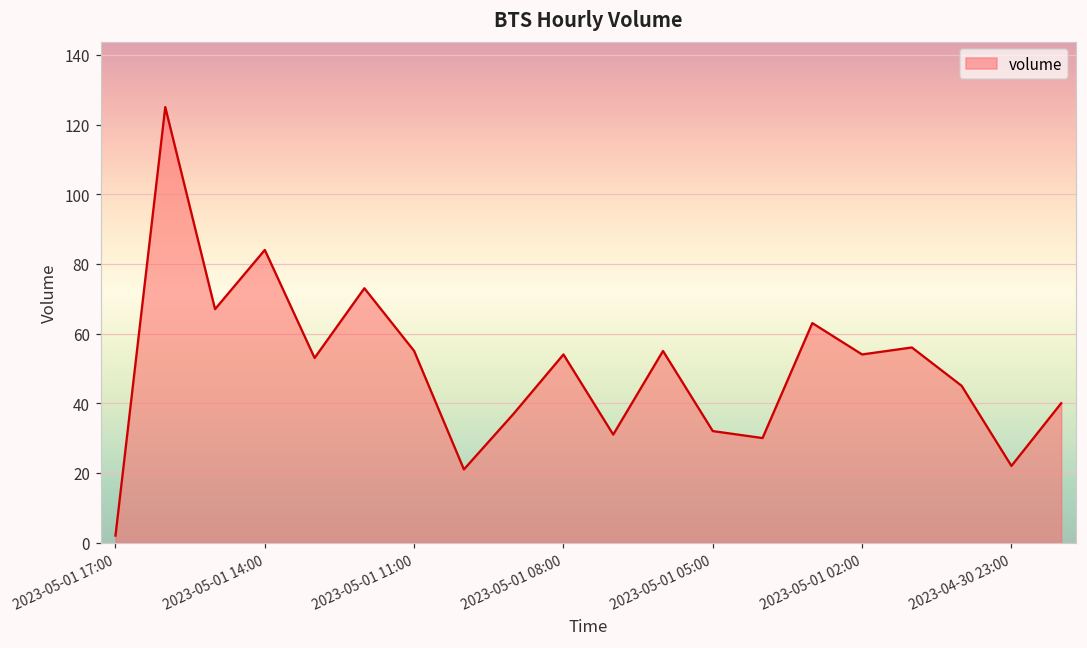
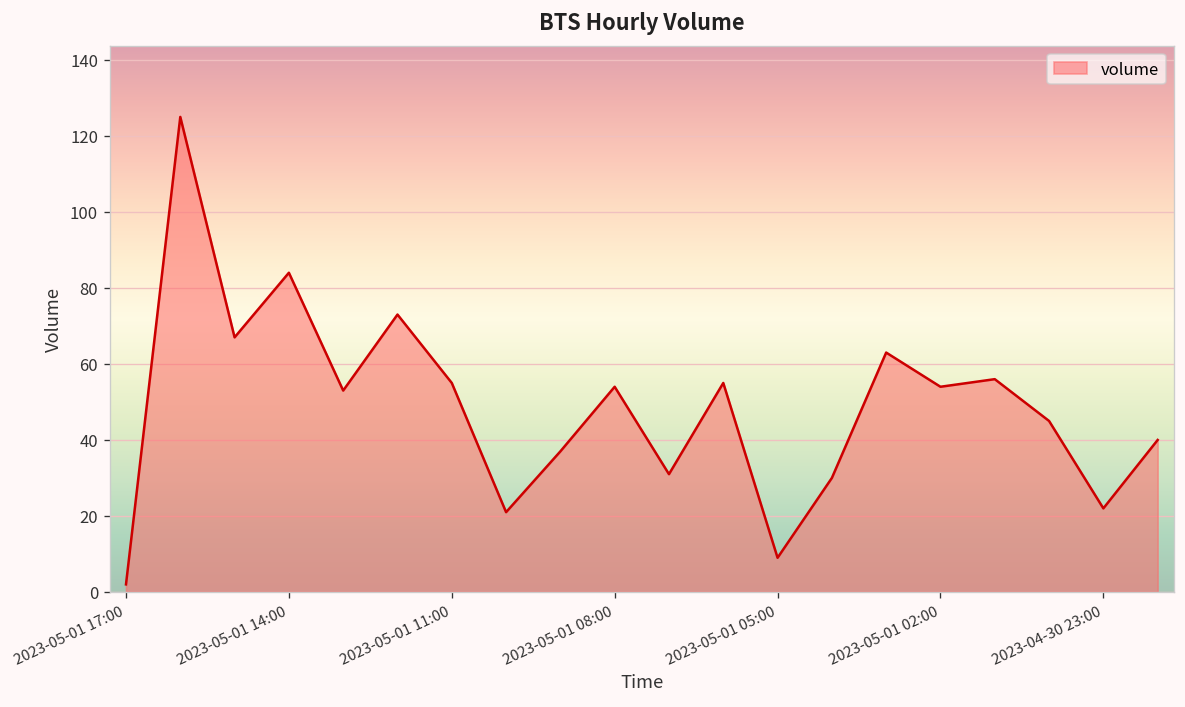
  {
    "2023-05-01 17:00": 2,
    "2023-05-01 14:00": 84,
    "2023-05-01 11:00": 55,
    "2023-05-01 08:00": 54,
-   "2023-05-01 05:00": 32,
+   "2023-05-01 05:00": 9,
    "2023-05-01 02:00": 54,
    "2023-04-30 23:00": 22
  }
